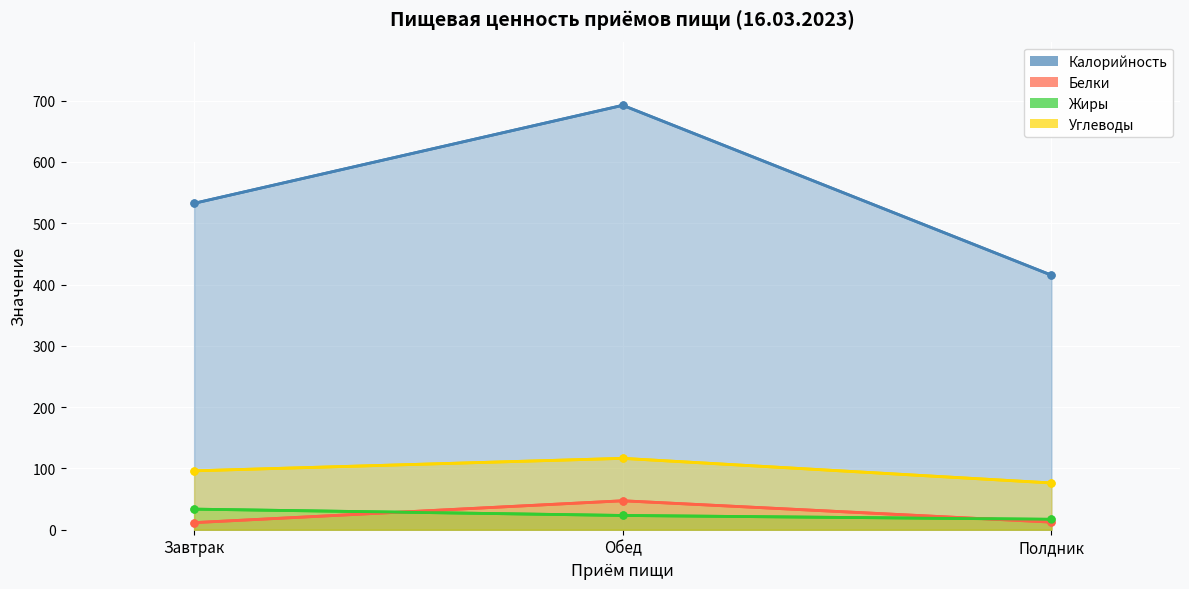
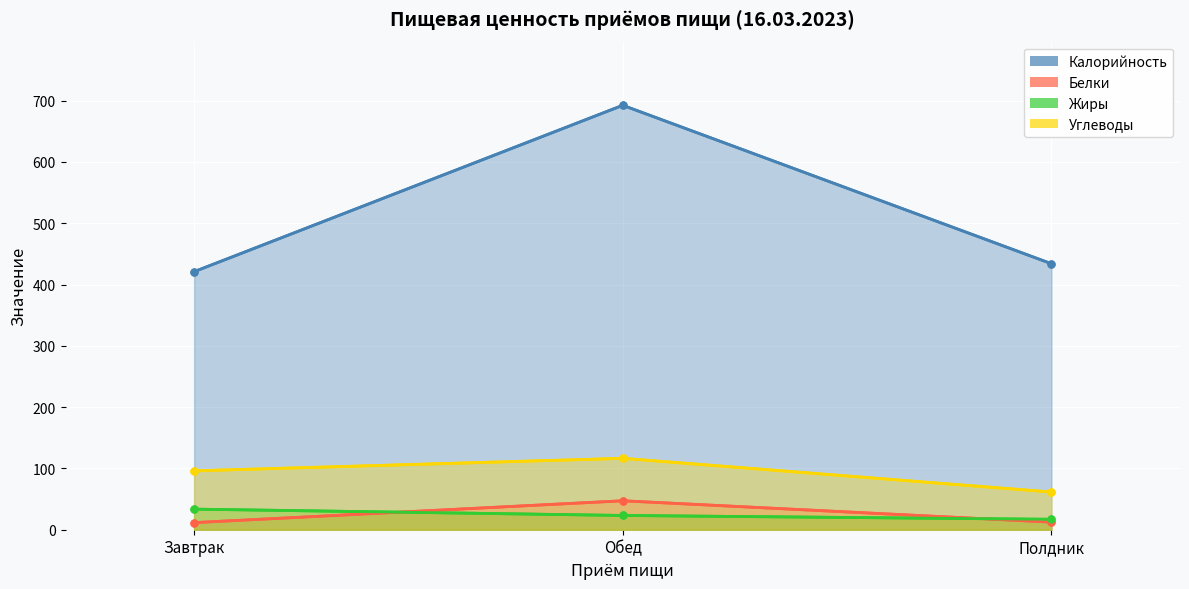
  {
    "Калорийность": {
-     "Завтрак": 530,
+     "Завтрак": 420,
      "Обед": 690,
-     "Полдник": 420
+     "Полдник": 430
    },
    "Белки": {
      "Завтрак": 10,
      "Обед": 50,
      "Полдник": 10
    },
    "Жиры": {
      "Завтрак": 30,
      "Обед": 20,
      "Полдник": 20
    },
    "Углеводы": {
      "Завтрак": 100,
      "Обед": 120,
-     "Полдник": 80
+     "Полдник": 60
    }
  }
